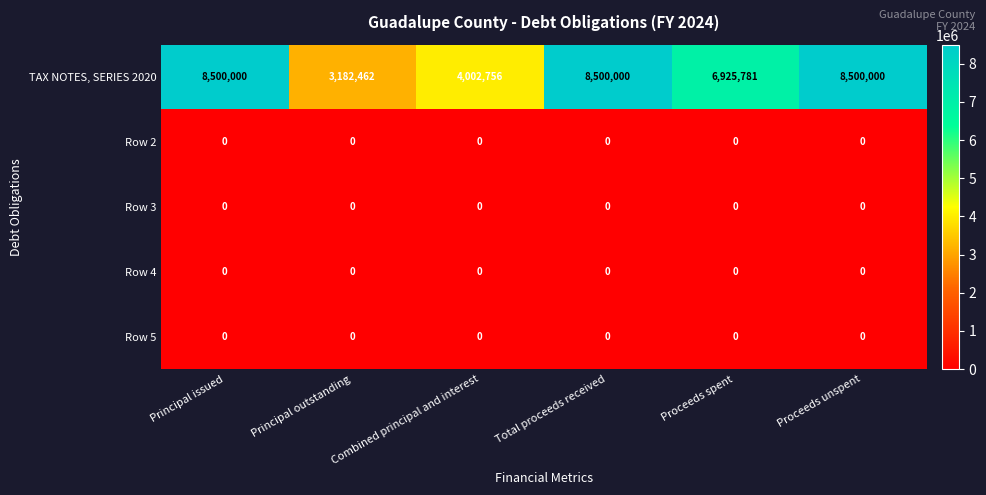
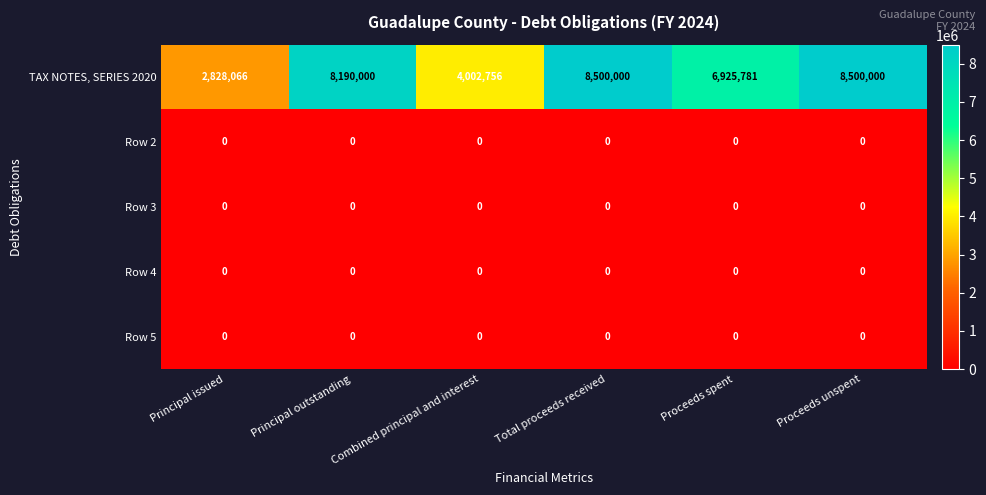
  {
    "TAX NOTES, SERIES 2020": {
-     "Principal issued": "8,500,000",
-     "Principal outstanding": "3,182,462",
+     "Principal issued": "2,828,066",
+     "Principal outstanding": "8,190,000",
      "Combined principal and interest": "4,002,756",
      "Total proceeds received": "8,500,000",
      "Proceeds spent": "6,925,781",
      "Proceeds unspent": "8,500,000"
    },
    "Row 2": {
      "Principal issued": "0",
      "Principal outstanding": "0",
      "Combined principal and interest": "0",
      "Total proceeds received": "0",
      "Proceeds spent": "0",
      "Proceeds unspent": "0"
    },
    "Row 3": {
      "Principal issued": "0",
      "Principal outstanding": "0",
      "Combined principal and interest": "0",
      "Total proceeds received": "0",
      "Proceeds spent": "0",
      "Proceeds unspent": "0"
    },
    "Row 4": {
      "Principal issued": "0",
      "Principal outstanding": "0",
      "Combined principal and interest": "0",
      "Total proceeds received": "0",
      "Proceeds spent": "0",
      "Proceeds unspent": "0"
    },
    "Row 5": {
      "Principal issued": "0",
      "Principal outstanding": "0",
      "Combined principal and interest": "0",
      "Total proceeds received": "0",
      "Proceeds spent": "0",
      "Proceeds unspent": "0"
    }
  }
